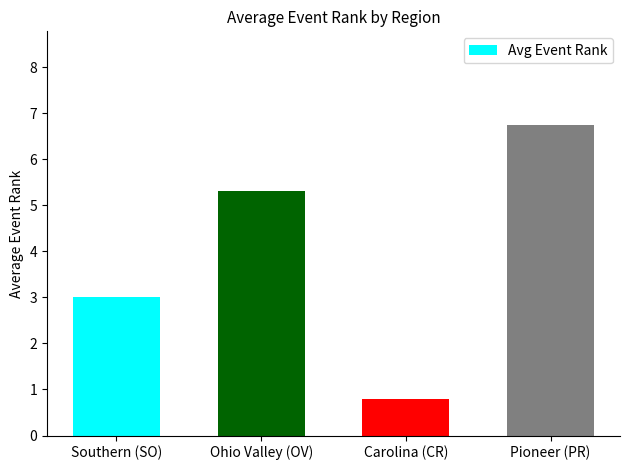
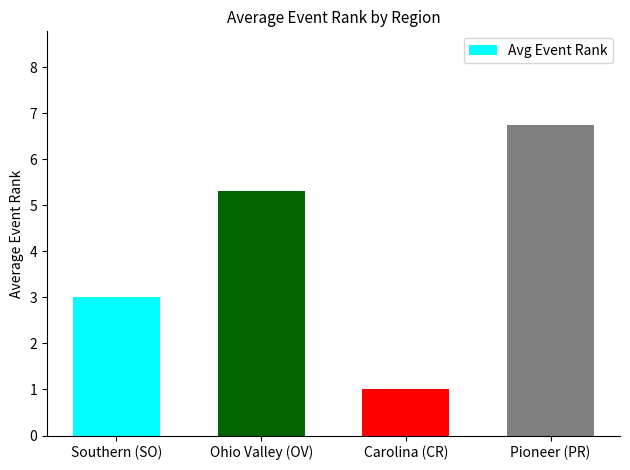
  {
    "Southern (SO)": 3.0,
    "Ohio Valley (OV)": 5.3,
-   "Carolina (CR)": 0.8,
+   "Carolina (CR)": 1.0,
    "Pioneer (PR)": 6.8
  }
